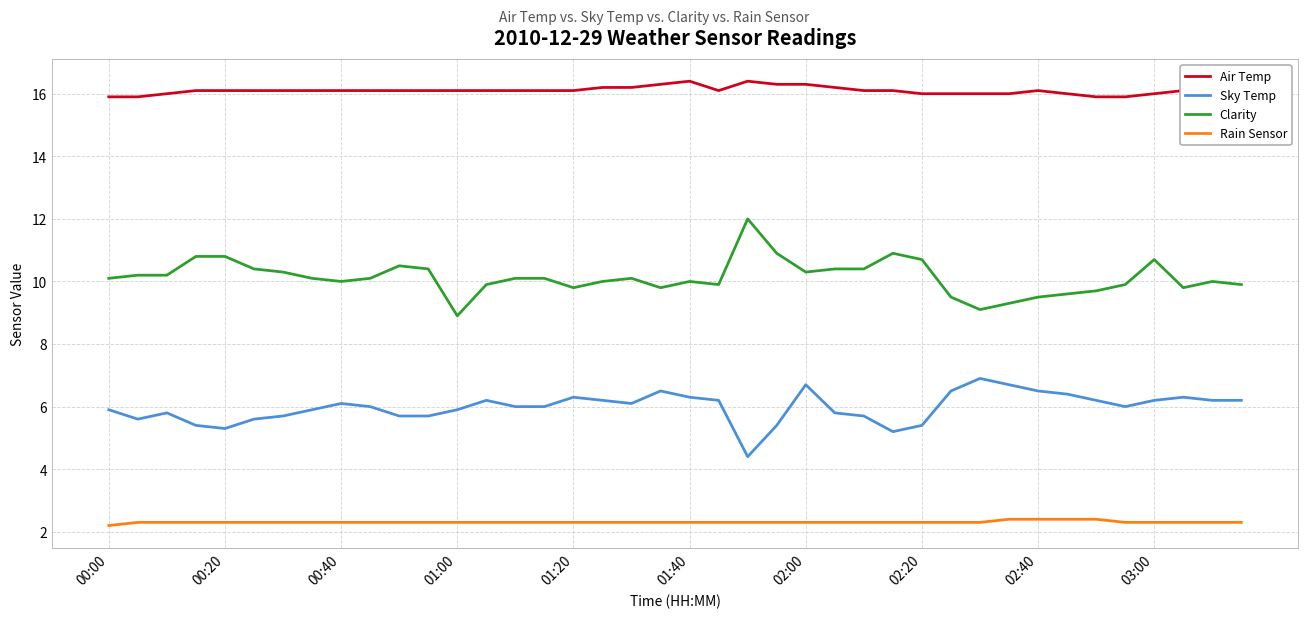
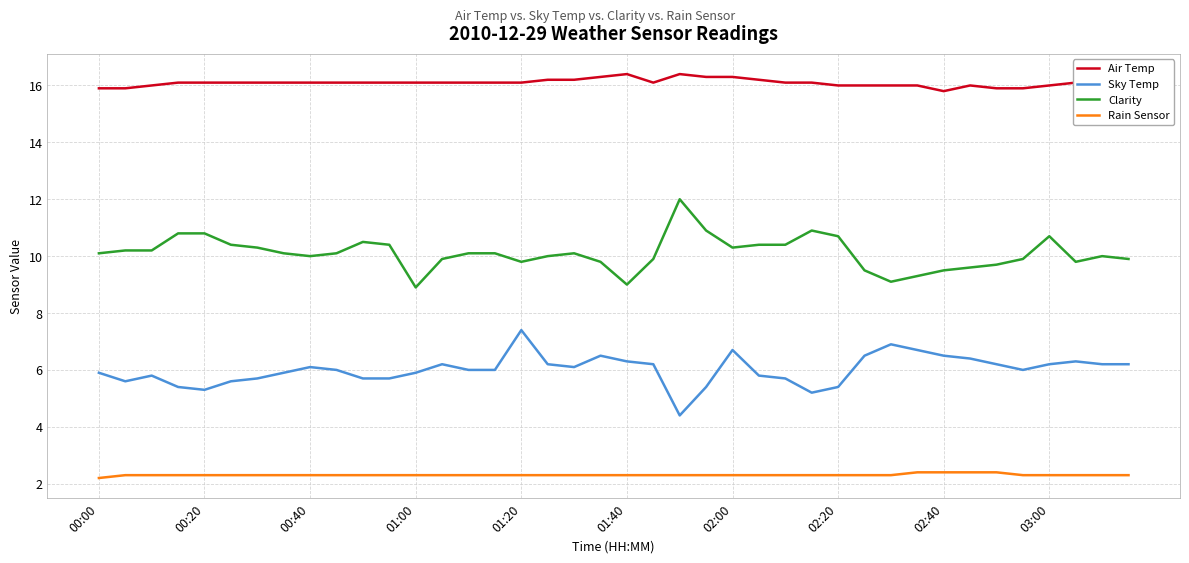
  {
    "Air Temp": {
      "00:00": 15.9,
      "00:20": 16.1,
      "00:40": 16.1,
      "01:00": 16.1,
      "01:20": 16.1,
      "01:40": 16.4,
      "02:00": 16.3,
      "02:20": 16.0,
-     "02:40": 16.1,
+     "02:40": 15.8,
      "03:00": 16.0
    },
    "Sky Temp": {
      "00:00": 5.9,
      "00:20": 5.3,
      "00:40": 6.1,
      "01:00": 5.9,
-     "01:20": 6.3,
+     "01:20": 7.4,
      "01:40": 6.3,
      "02:00": 6.7,
      "02:20": 5.4,
      "02:40": 6.5,
      "03:00": 6.2
    },
    "Clarity": {
      "00:00": 10.1,
      "00:20": 10.8,
      "00:40": 10,
      "01:00": 8.9,
      "01:20": 9.8,
-     "01:40": 10,
+     "01:40": 9,
      "02:00": 10.3,
      "02:20": 10.7,
      "02:40": 9.5,
      "03:00": 10.7
    },
    "Rain Sensor": {
      "00:00": 2.2,
      "00:20": 2.3,
      "00:40": 2.3,
      "01:00": 2.3,
      "01:20": 2.3,
      "01:40": 2.3,
      "02:00": 2.3,
      "02:20": 2.3,
      "02:40": 2.4,
      "03:00": 2.3
    }
  }
